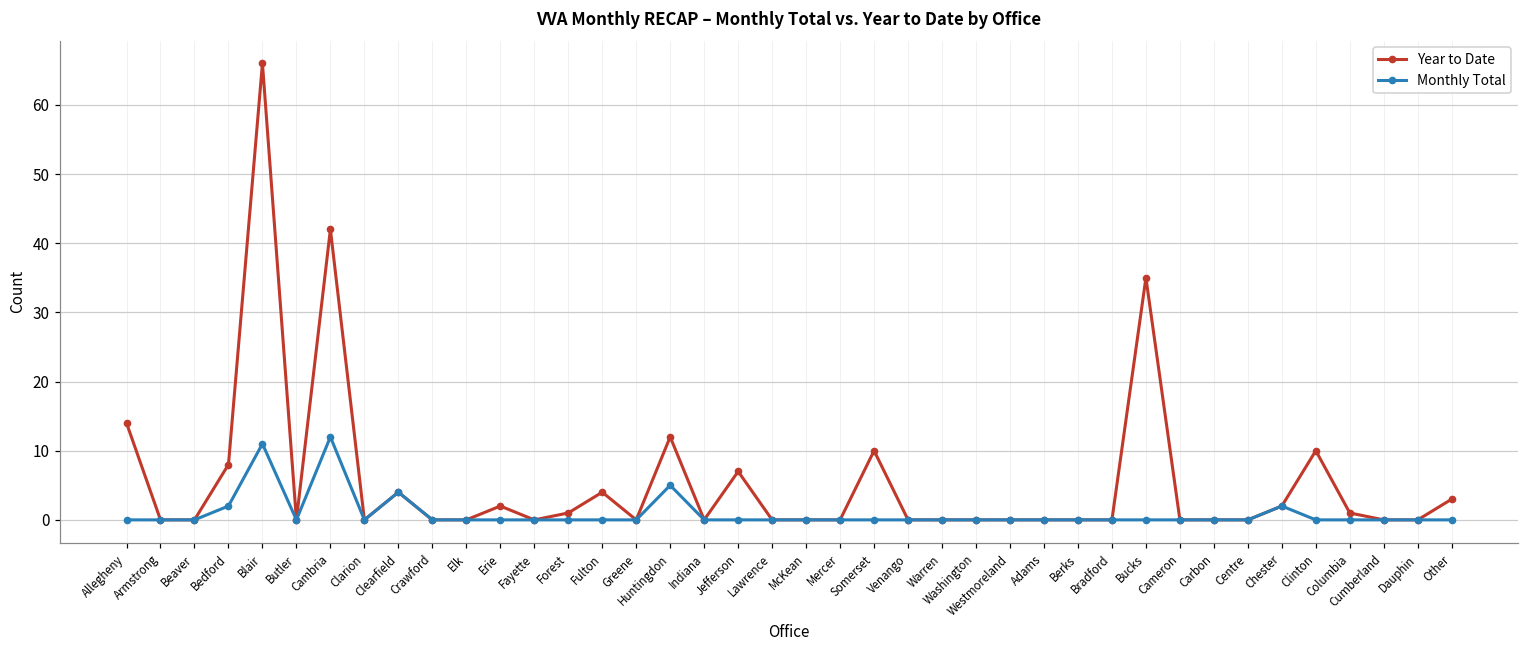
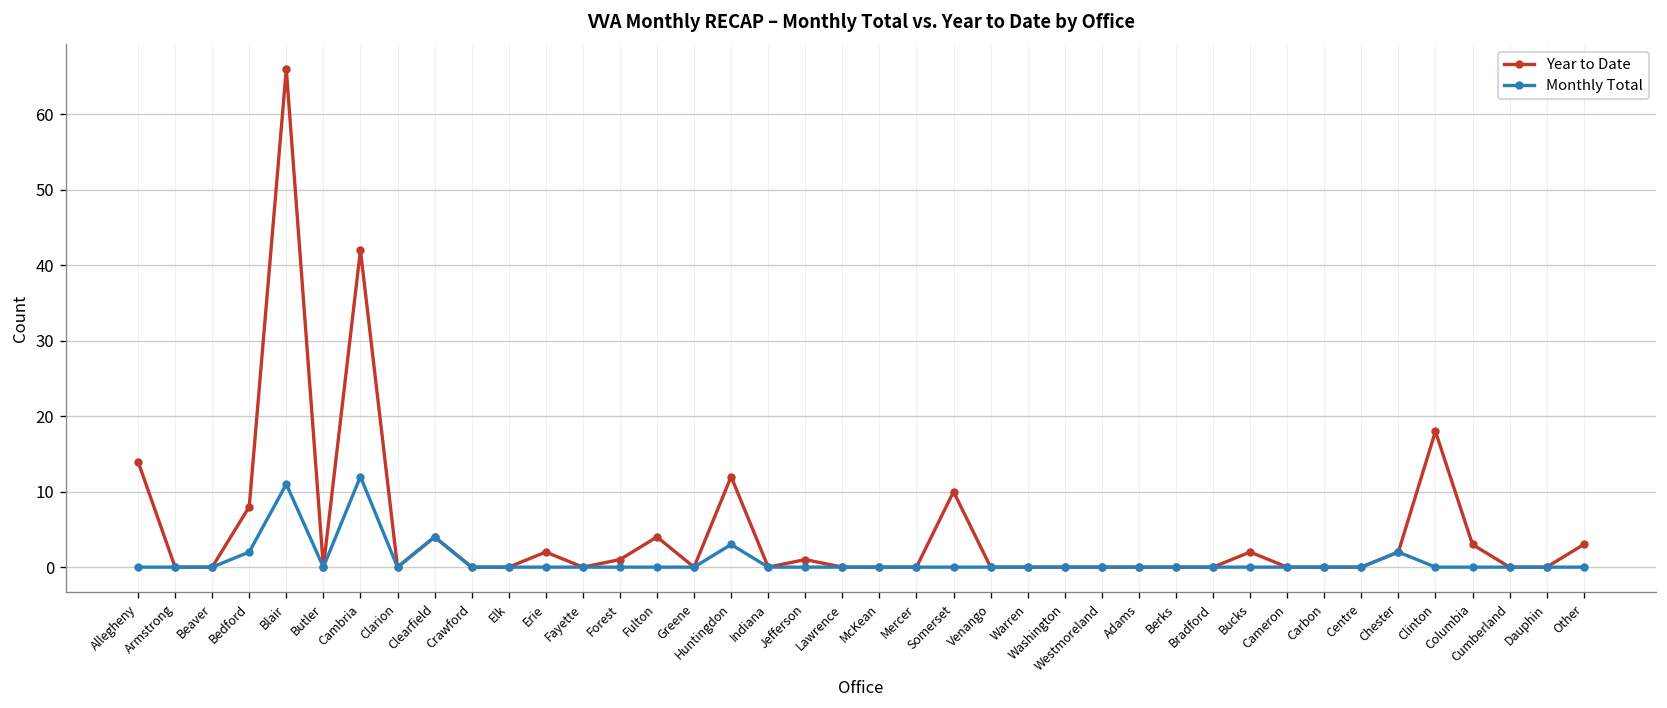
  {
    "Year to Date": {
      "Allegheny": 14,
      "Bedford": 8,
      "Blair": 66,
      "Cambria": 42,
      "Erie": 2,
      "Forest": 1,
      "Fulton": 4,
      "Huntingdon": 12,
-     "Jefferson": 7,
+     "Jefferson": 1,
      "Somerset": 10,
-     "Bucks": 35,
-     "Clinton": 10,
-     "Columbia": 1,
+     "Bucks": 2,
+     "Clinton": 18,
+     "Columbia": 3,
      "Other": 3
    },
    "Monthly Total": {
      "Allegheny": 0,
      "Bedford": 2,
      "Blair": 11,
      "Cambria": 12,
      "Erie": 0,
      "Forest": 0,
      "Fulton": 0,
-     "Huntingdon": 5,
+     "Huntingdon": 3,
      "Jefferson": 0,
      "Somerset": 0,
      "Bucks": 0,
      "Clinton": 0,
      "Columbia": 0,
      "Other": 0
    }
  }
